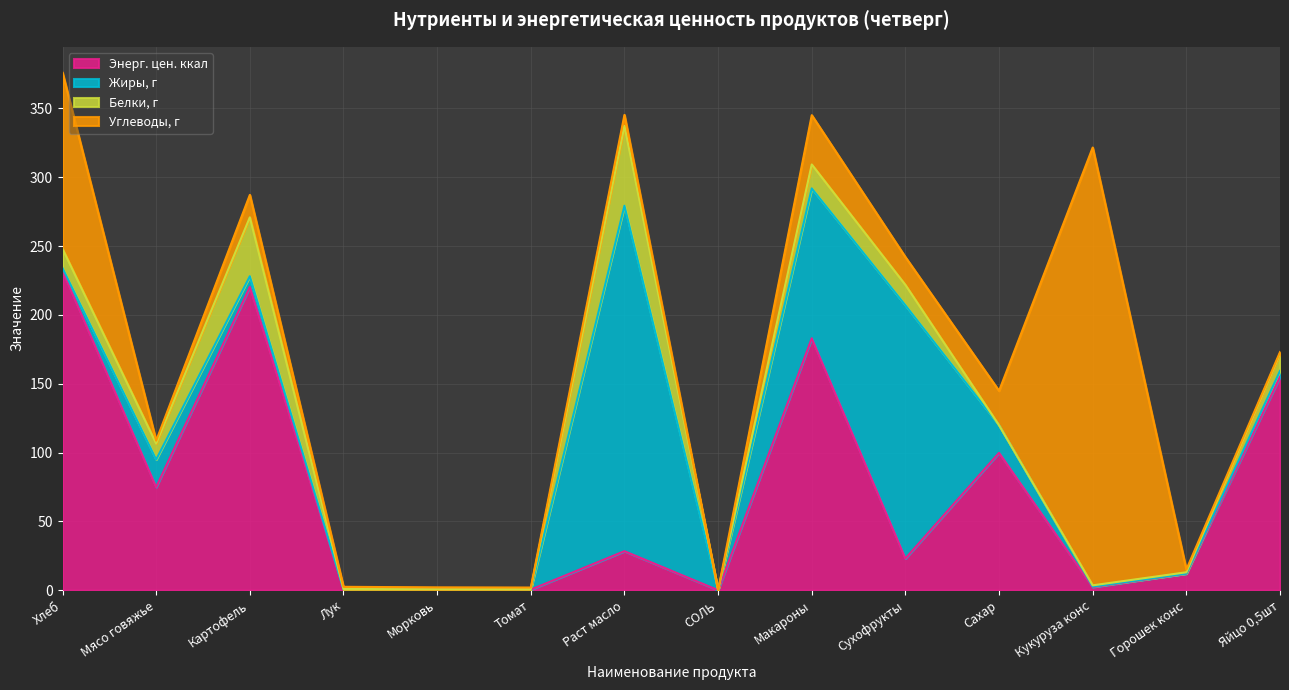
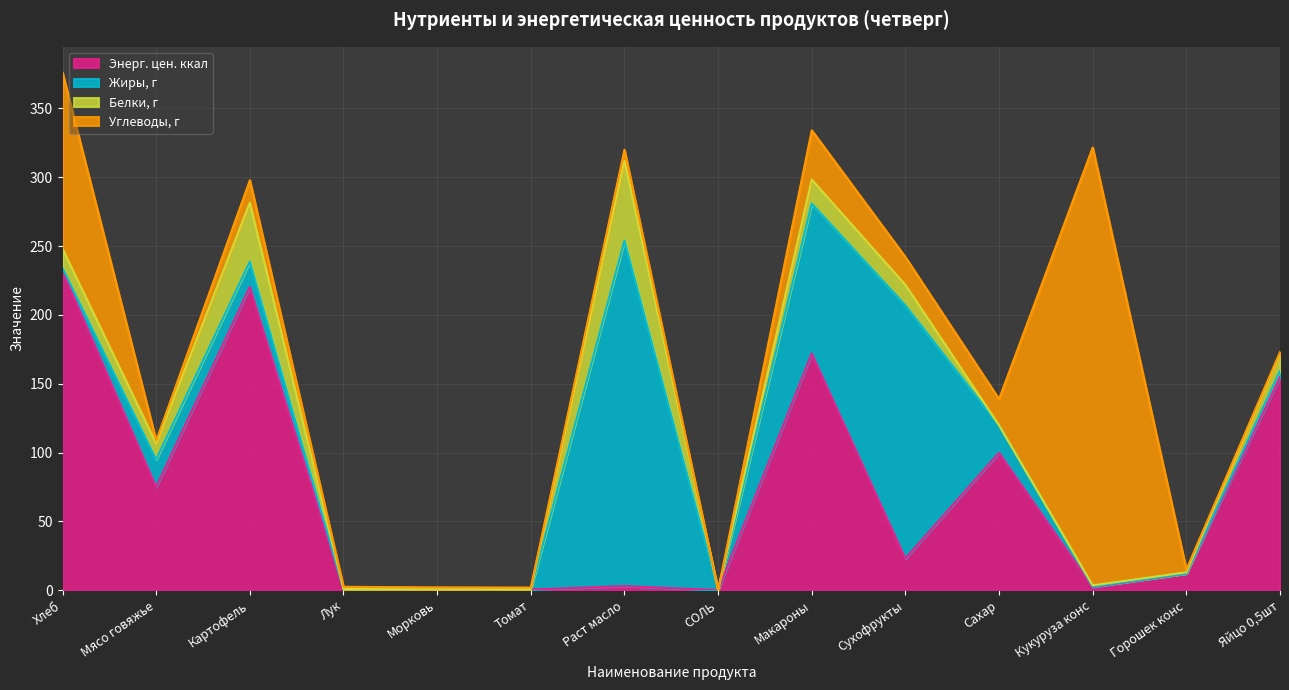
  {
    "Энерг. цен. ккал": {
      "Хлеб": 232,
      "Мясо говяжье": 75,
      "Картофель": 220,
-     "Раст масло": 28,
-     "Макароны": 183,
+     "Раст масло": 3,
+     "Макароны": 172,
      "Сухофрукты": 23,
      "Сахар": 100,
      "Яйцо 0,5шт": 155
    },
    "Жиры, г": {
      "Хлеб": 2,
      "Мясо говяжье": 20,
-     "Картофель": 8,
+     "Картофель": 18,
      "Раст масло": 251,
      "Макароны": 109,
      "Сухофрукты": 184,
      "Яйцо 0,5шт": 4
    },
    "Белки, г": {
      "Хлеб": 14,
      "Мясо говяжье": 12,
      "Картофель": 43,
      "Раст масло": 58,
      "Макароны": 17,
      "Сухофрукты": 15
    },
    "Углеводы, г": {
      "Хлеб": 128,
      "Мясо говяжье": 2,
      "Картофель": 16,
      "Раст масло": 8,
      "Макароны": 36,
      "Сухофрукты": 20,
-     "Сахар": 25,
+     "Сахар": 19,
      "Кукуруза конс": 318,
      "Горошек конс": 2
    }
  }
